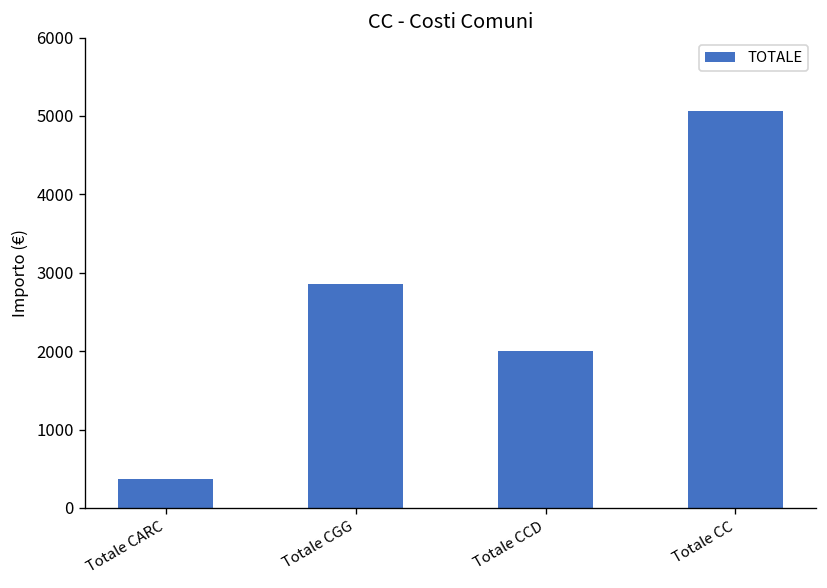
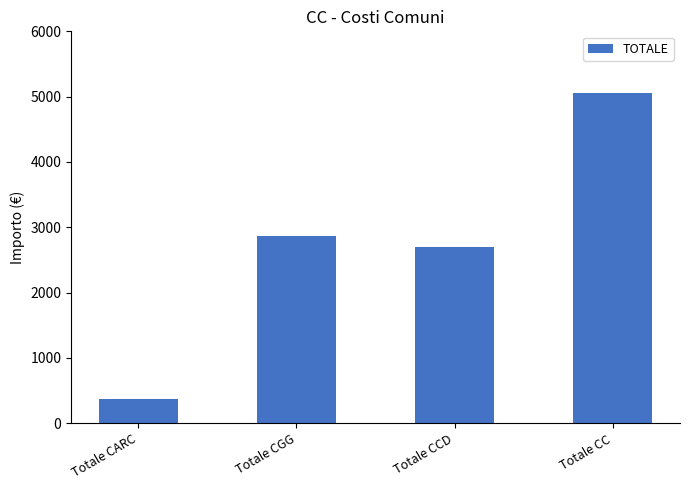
  {
    "Totale CARC": 400,
    "Totale CGG": 2900,
-   "Totale CCD": 2000,
+   "Totale CCD": 2700,
    "Totale CC": 5100
  }
